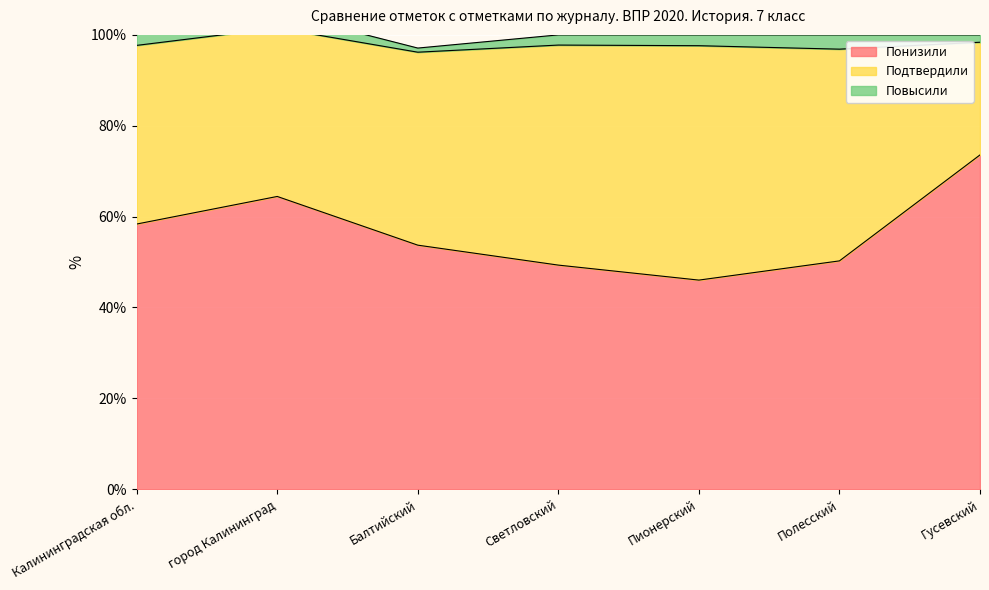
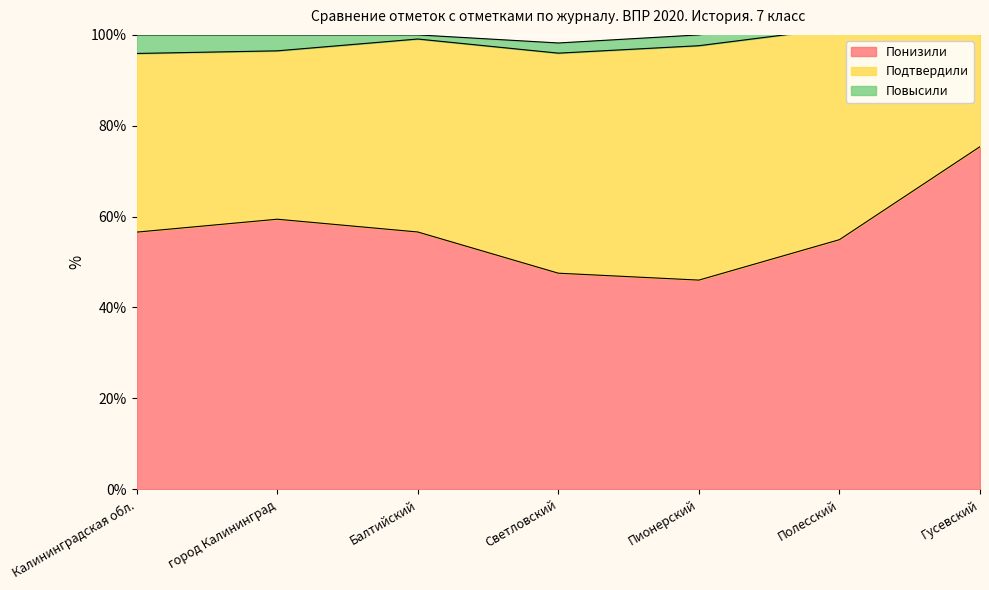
  {
    "Понизили": {
-     "Калининградская обл.": "58%",
-     "город Калининград": "64%",
-     "Балтийский": "54%",
-     "Светловский": "49%",
+     "Калининградская обл.": "57%",
+     "город Калининград": "59%",
+     "Балтийский": "57%",
+     "Светловский": "48%",
      "Пионерский": "46%",
-     "Полесский": "50%",
-     "Гусевский": "74%"
+     "Полесский": "55%",
+     "Гусевский": "75%"
    },
    "Подтвердили": {
      "Калининградская обл.": "39%",
      "Балтийский": "42%",
      "Светловский": "48%",
      "Пионерский": "52%",
      "Гусевский": "25%"
    },
    "Повысили": {
      "Балтийский": "1%",
      "Светловский": "2%",
      "Пионерский": "2%"
    }
  }
